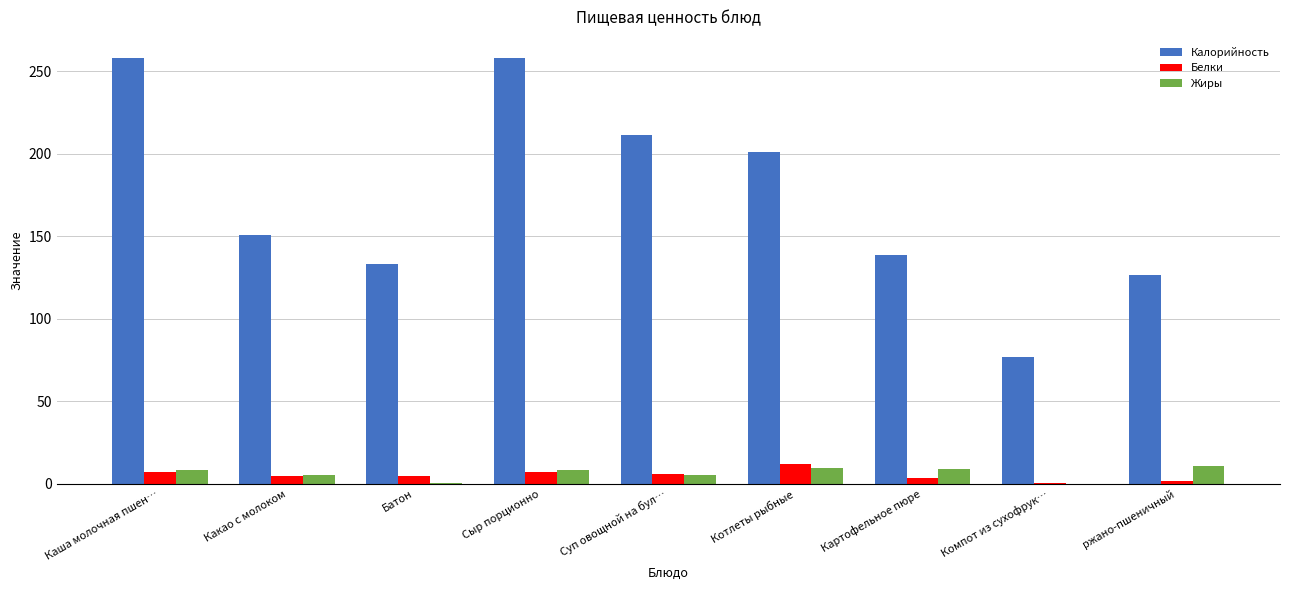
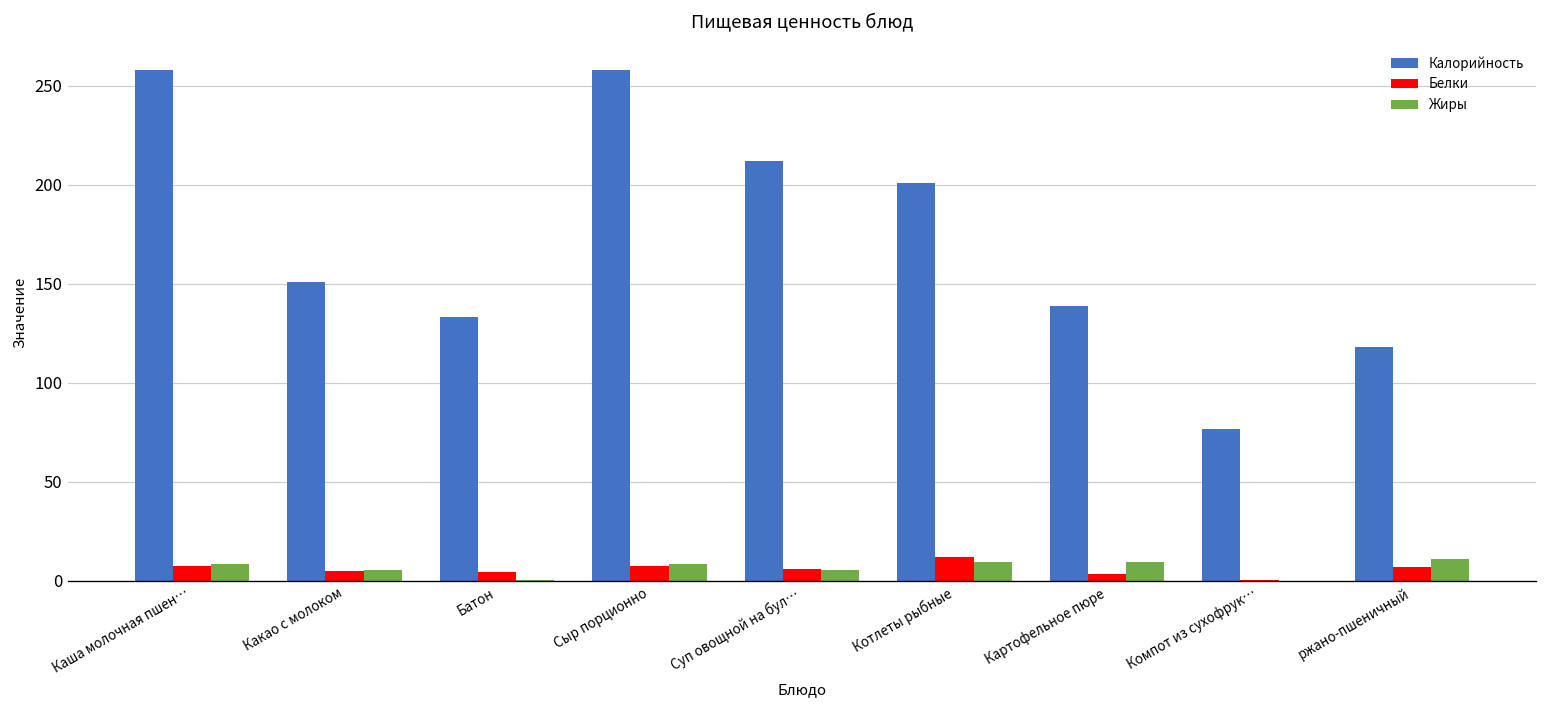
  {
    "Калорийность": {
      "Каша молочная пшен…": 258,
      "Какао с молоком": 151,
      "Батон": 133,
      "Сыр порционно": 258,
      "Суп овощной на бул…": 212,
      "Котлеты рыбные": 201,
      "Картофельное пюре": 139,
      "Компот из сухофрук…": 77,
-     "ржано-пшеничный": 127
+     "ржано-пшеничный": 118
    },
    "Белки": {
      "Каша молочная пшен…": 7,
      "Какао с молоком": 5,
      "Батон": 5,
      "Сыр порционно": 7,
      "Суп овощной на бул…": 6,
      "Котлеты рыбные": 12,
      "Картофельное пюре": 3,
-     "ржано-пшеничный": 2
+     "ржано-пшеничный": 7
    },
    "Жиры": {
      "Каша молочная пшен…": 9,
      "Какао с молоком": 5,
      "Сыр порционно": 9,
      "Суп овощной на бул…": 6,
      "Котлеты рыбные": 10,
      "Картофельное пюре": 9,
      "Компот из сухофрук…": 0,
      "ржано-пшеничный": 11
    }
  }
